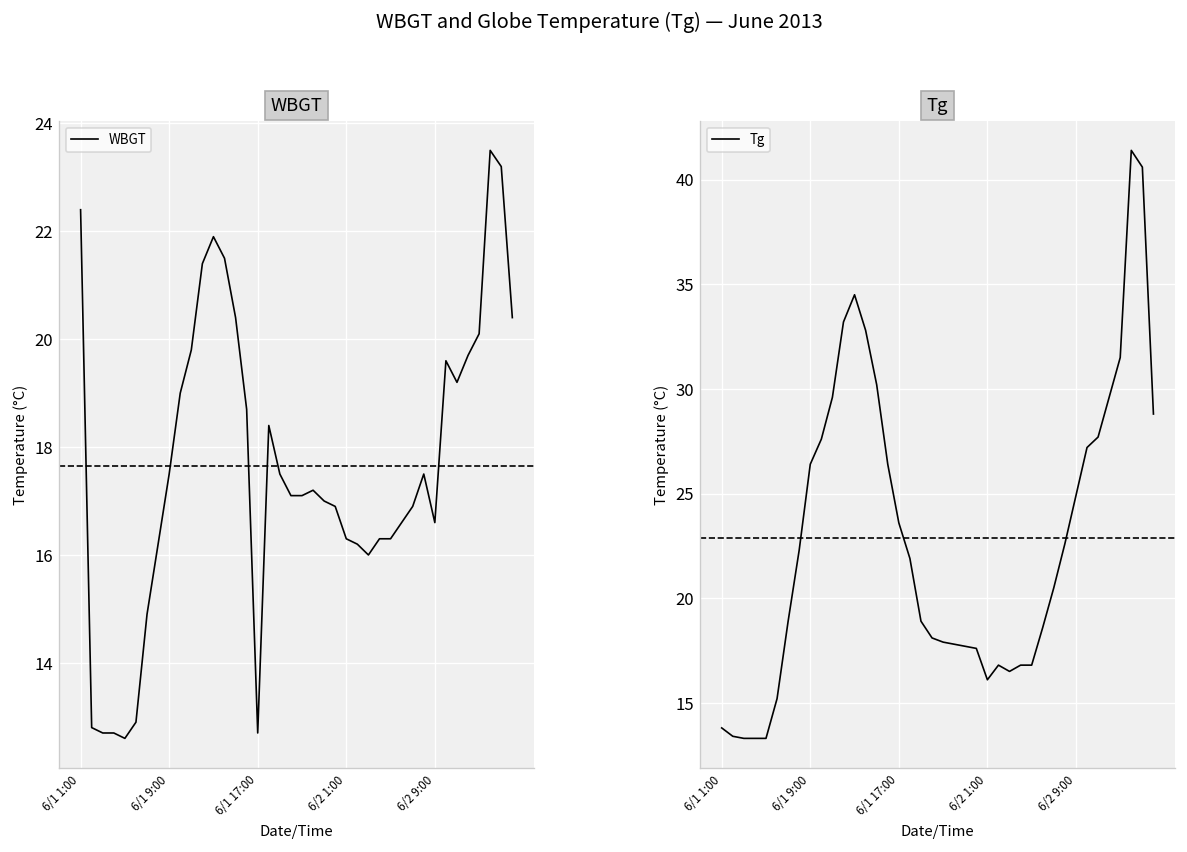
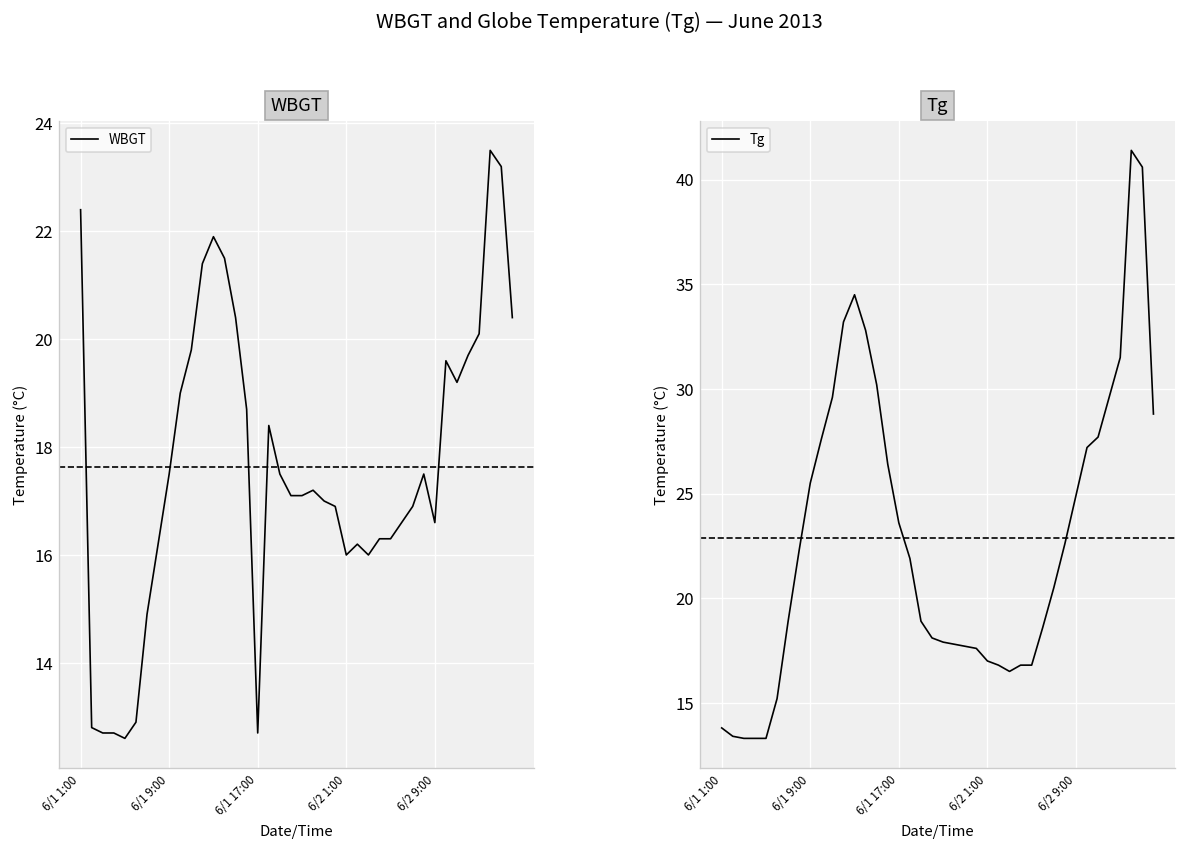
  {
    "WBGT": {
      "6/1 1:00": 22.4,
      "6/1 9:00": 17.5,
      "6/1 17:00": 12.7,
-     "6/2 1:00": 16.3,
+     "6/2 1:00": 16.0,
      "6/2 9:00": 16.6
    },
    "Tg": {
      "6/1 1:00": 13.8,
-     "6/1 9:00": 26.4,
+     "6/1 9:00": 25.5,
      "6/1 17:00": 23.6,
-     "6/2 1:00": 16.1,
+     "6/2 1:00": 17.0,
      "6/2 9:00": 24.9
    }
  }
